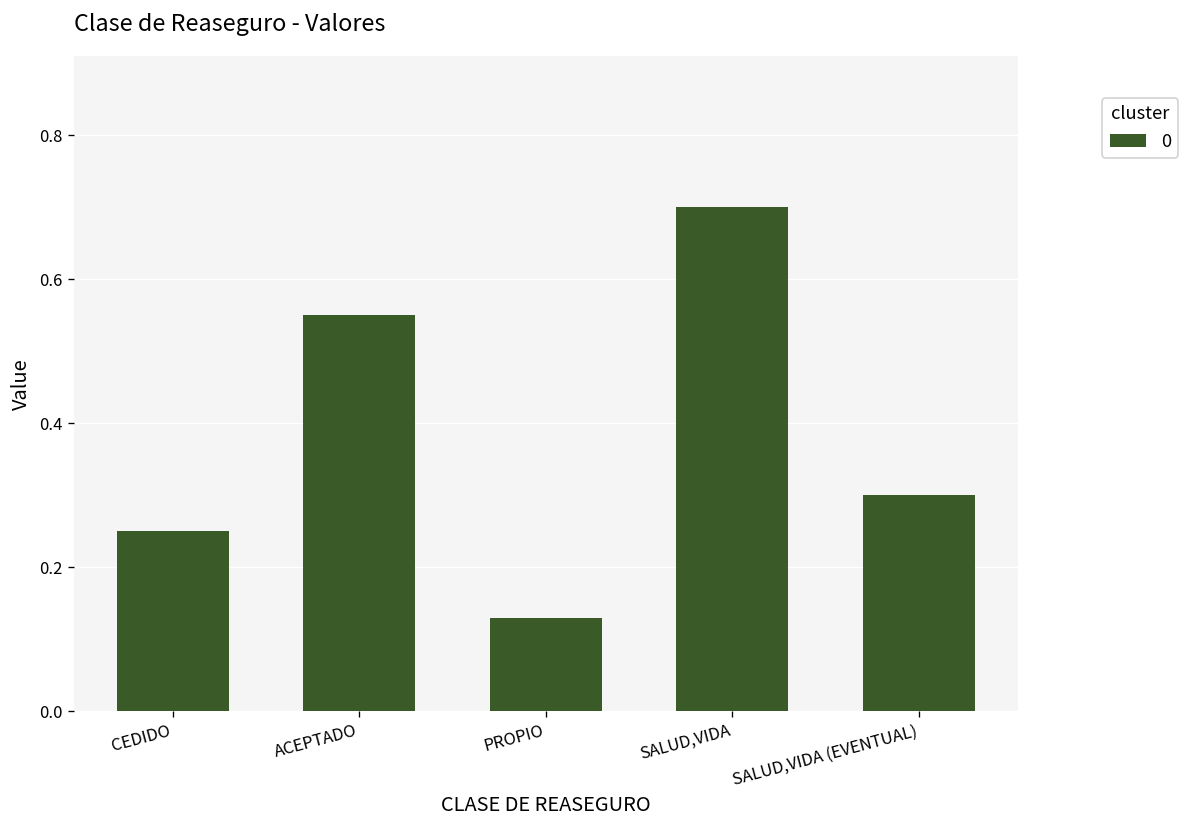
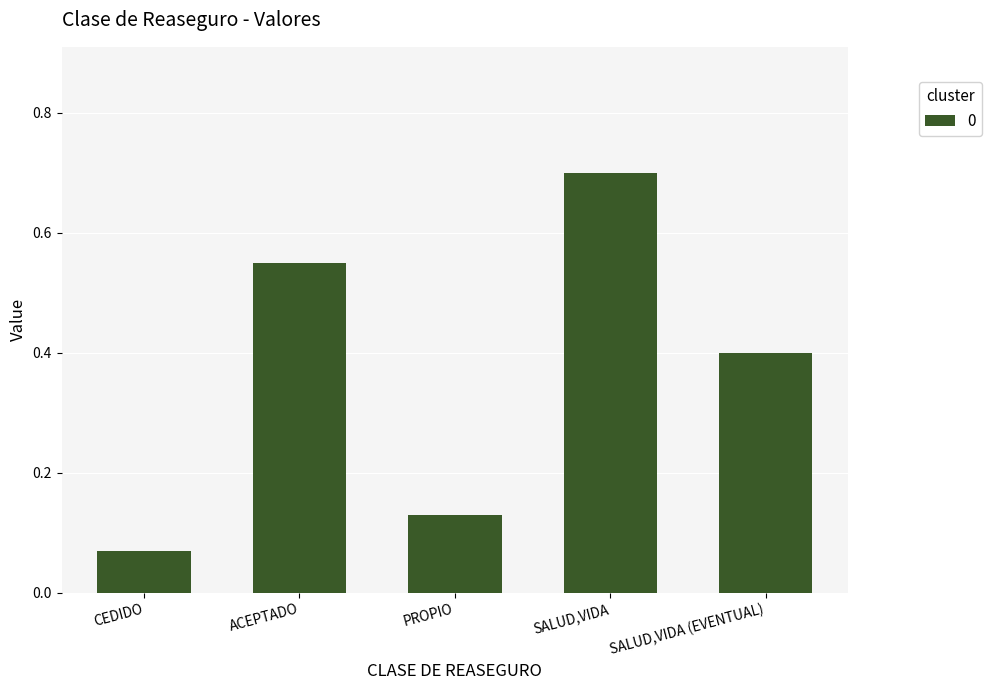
  {
-   "CEDIDO": 0.25,
+   "CEDIDO": 0.07,
    "ACEPTADO": 0.55,
    "PROPIO": 0.13,
    "SALUD,VIDA": 0.70,
-   "SALUD,VIDA (EVENTUAL)": 0.3
+   "SALUD,VIDA (EVENTUAL)": 0.4
  }
